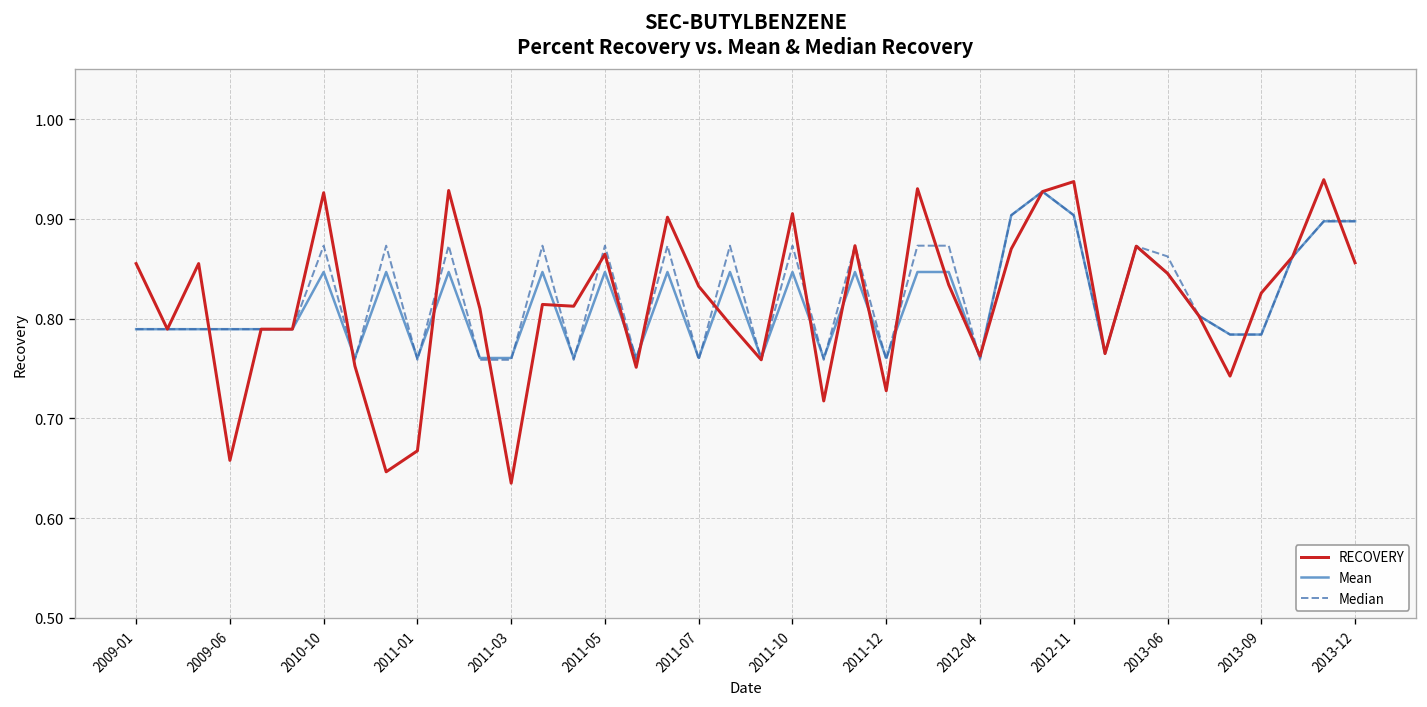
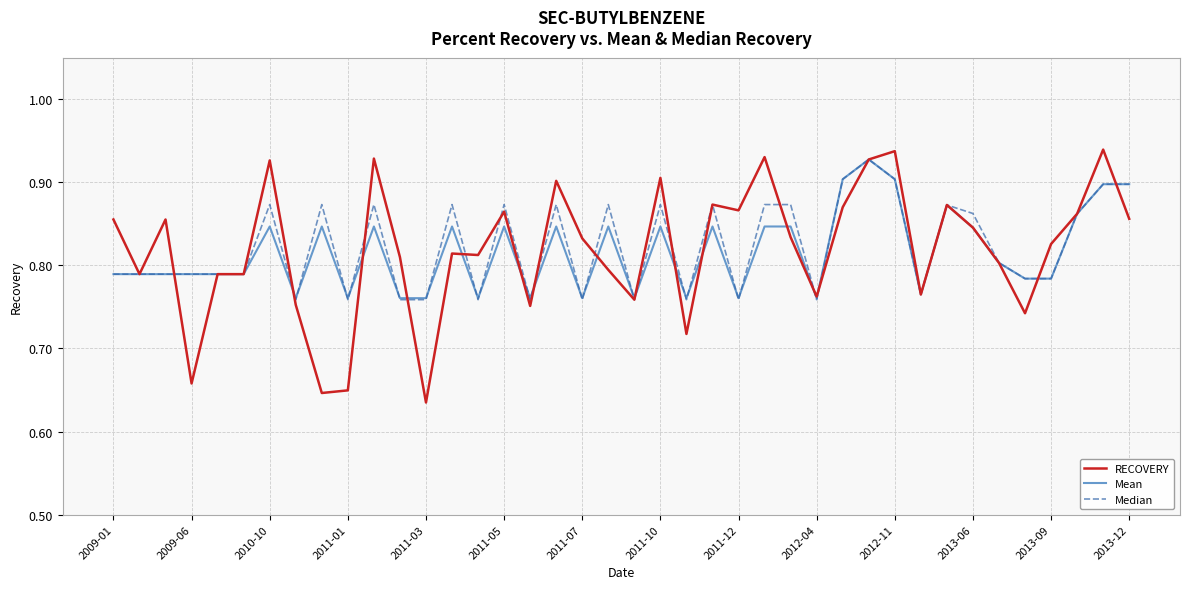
  {
    "RECOVERY": {
      "2009-01": 0.86,
      "2009-06": 0.66,
      "2010-10": 0.93,
-     "2011-01": 0.67,
+     "2011-01": 0.65,
      "2011-03": 0.63,
      "2011-05": 0.86,
      "2011-07": 0.83,
      "2011-10": 0.91,
-     "2011-12": 0.73,
+     "2011-12": 0.87,
      "2012-11": 0.94,
      "2013-09": 0.83,
      "2013-12": 0.86
    }
  }
